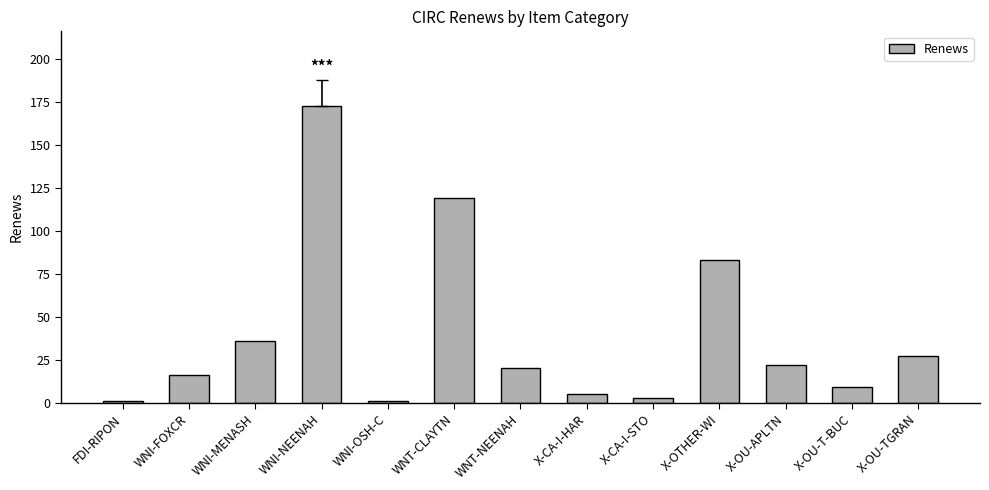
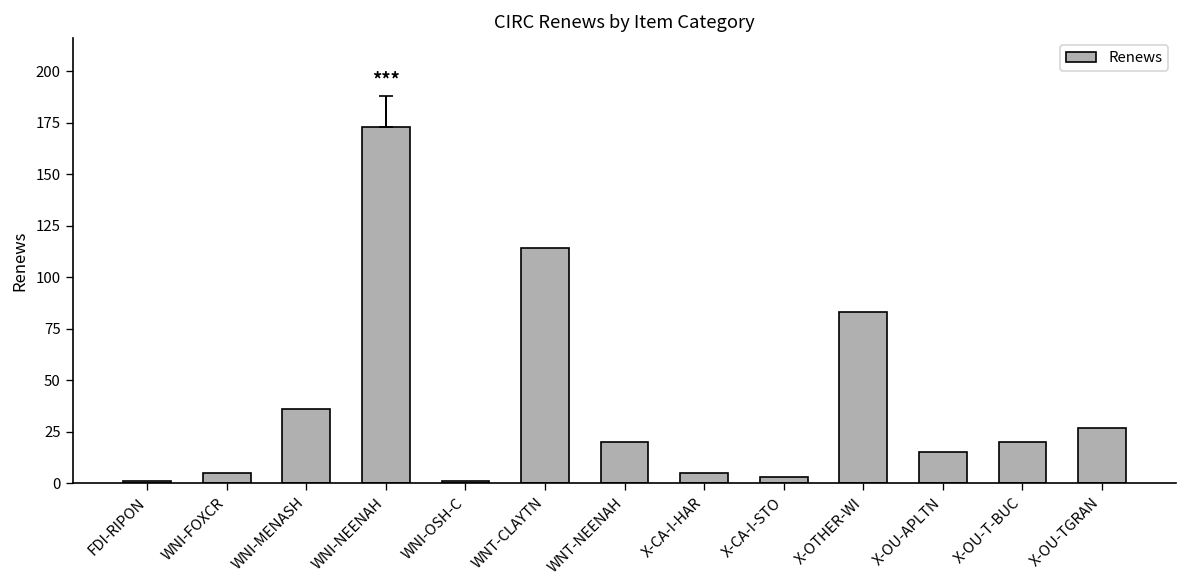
  {
    "Renews": {
-     "WNI-FOXCR": 16,
+     "WNI-FOXCR": 5,
      "WNI-MENASH": 36,
      "WNI-NEENAH": 173,
-     "WNT-CLAYTN": 119,
+     "WNT-CLAYTN": 114,
      "WNT-NEENAH": 20,
      "X-CA-I-HAR": 5,
      "X-CA-I-STO": 3,
      "X-OTHER-WI": 83,
-     "X-OU-APLTN": 22,
-     "X-OU-T-BUC": 9,
+     "X-OU-APLTN": 15,
+     "X-OU-T-BUC": 20,
      "X-OU-TGRAN": 27
    }
  }
